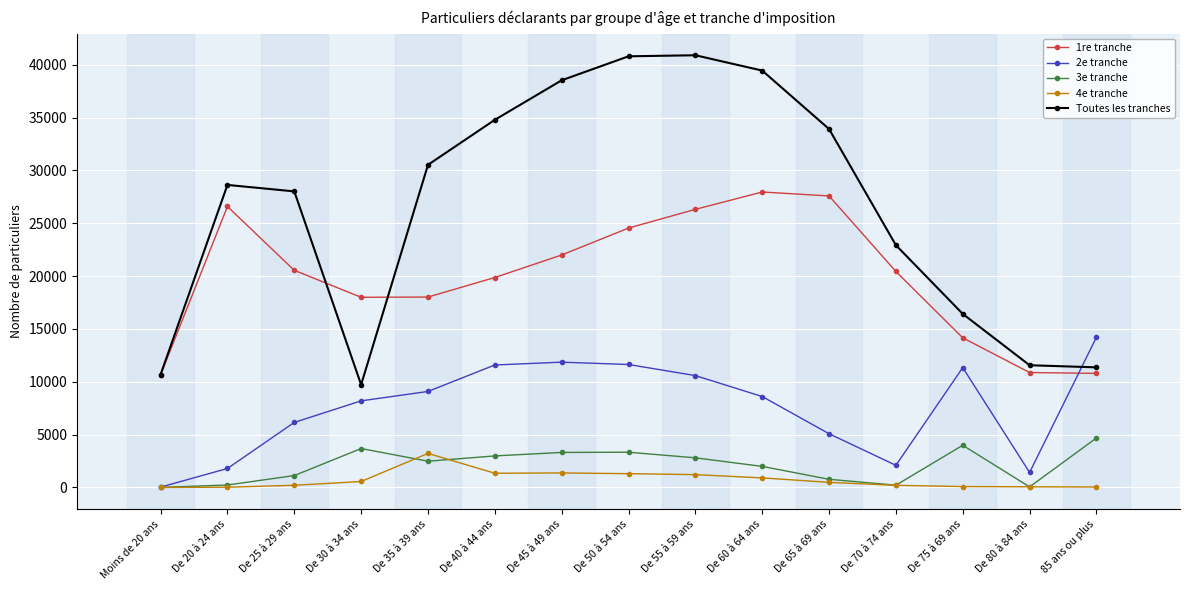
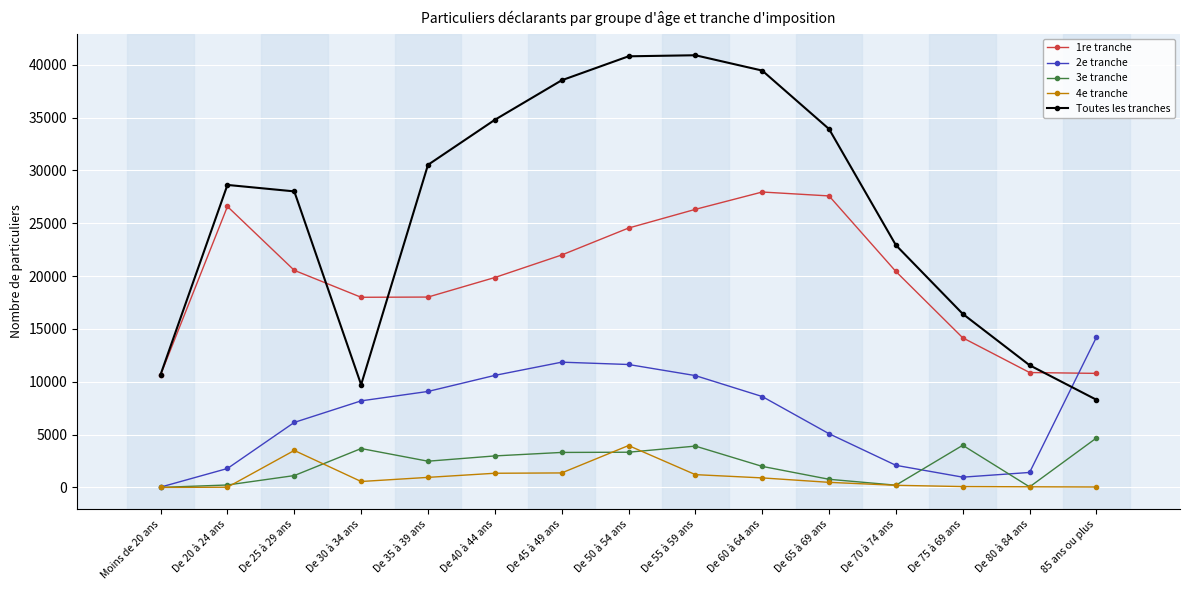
  {
    "1re tranche": {
      "De 20 à 24 ans": 26600,
      "De 25 à 29 ans": 20500,
      "De 30 à 34 ans": 18000,
      "De 35 à 39 ans": 18000,
      "De 40 à 44 ans": 19900,
      "De 45 à 49 ans": 22000,
      "De 50 à 54 ans": 24500,
      "De 55 à 59 ans": 26300,
      "De 60 à 64 ans": 28000,
      "De 65 à 69 ans": 27600,
      "De 70 à 74 ans": 20400,
      "De 75 à 69 ans": 14200,
      "De 80 à 84 ans": 10900,
      "85 ans ou plus": 10800
    },
    "2e tranche": {
      "De 20 à 24 ans": 1800,
      "De 25 à 29 ans": 6200,
      "De 30 à 34 ans": 8200,
      "De 35 à 39 ans": 9100,
-     "De 40 à 44 ans": 11600,
+     "De 40 à 44 ans": 10600,
      "De 45 à 49 ans": 11900,
      "De 50 à 54 ans": 11600,
      "De 55 à 59 ans": 10600,
      "De 60 à 64 ans": 8600,
      "De 65 à 69 ans": 5100,
      "De 70 à 74 ans": 2100,
-     "De 75 à 69 ans": 11300,
+     "De 75 à 69 ans": 1000,
      "De 80 à 84 ans": 1400,
      "85 ans ou plus": 14200
    },
    "3e tranche": {
      "De 25 à 29 ans": 1100,
      "De 30 à 34 ans": 3700,
      "De 35 à 39 ans": 2500,
      "De 40 à 44 ans": 3000,
      "De 45 à 49 ans": 3300,
      "De 50 à 54 ans": 3300,
-     "De 55 à 59 ans": 2800,
+     "De 55 à 59 ans": 3900,
      "De 60 à 64 ans": 2000,
      "De 65 à 69 ans": 800,
      "De 75 à 69 ans": 4000,
      "85 ans ou plus": 4700
    },
    "4e tranche": {
-     "De 25 à 29 ans": 200,
+     "De 25 à 29 ans": 3500,
      "De 30 à 34 ans": 600,
-     "De 35 à 39 ans": 3200,
+     "De 35 à 39 ans": 1000,
      "De 40 à 44 ans": 1300,
      "De 45 à 49 ans": 1400,
-     "De 50 à 54 ans": 1300,
+     "De 50 à 54 ans": 4000,
      "De 55 à 59 ans": 1200,
      "De 60 à 64 ans": 900,
      "De 65 à 69 ans": 500,
      "De 75 à 69 ans": 100,
      "85 ans ou plus": 0
    },
    "Toutes les tranches": {
      "De 20 à 24 ans": 28600,
      "De 25 à 29 ans": 28000,
      "De 30 à 34 ans": 9700,
      "De 35 à 39 ans": 30500,
      "De 40 à 44 ans": 34800,
      "De 45 à 49 ans": 38500,
      "De 50 à 54 ans": 40800,
      "De 55 à 59 ans": 40900,
      "De 60 à 64 ans": 39400,
      "De 65 à 69 ans": 33900,
      "De 70 à 74 ans": 22900,
      "De 75 à 69 ans": 16400,
      "De 80 à 84 ans": 11600,
-     "85 ans ou plus": 11400
+     "85 ans ou plus": 8300
    }
  }
